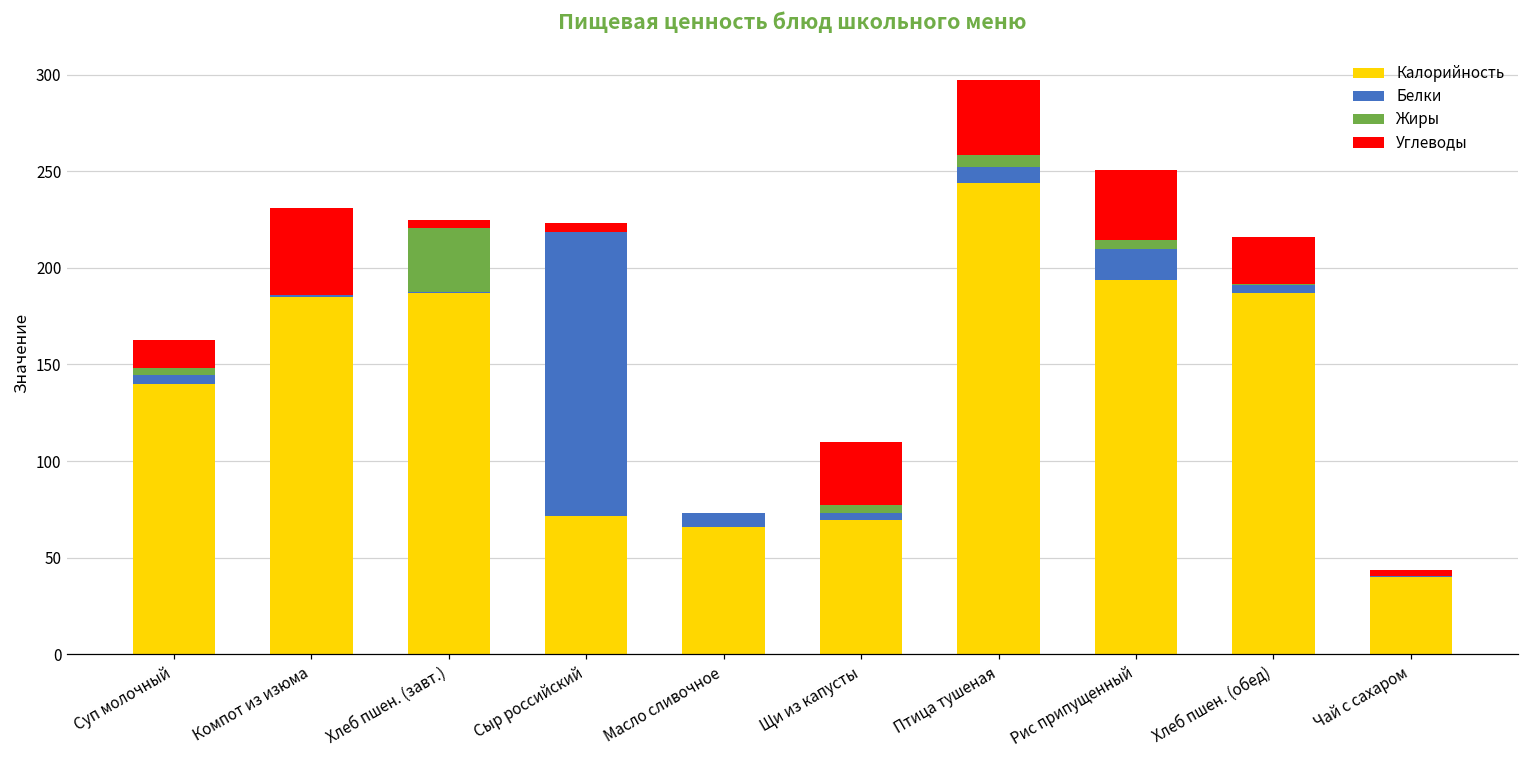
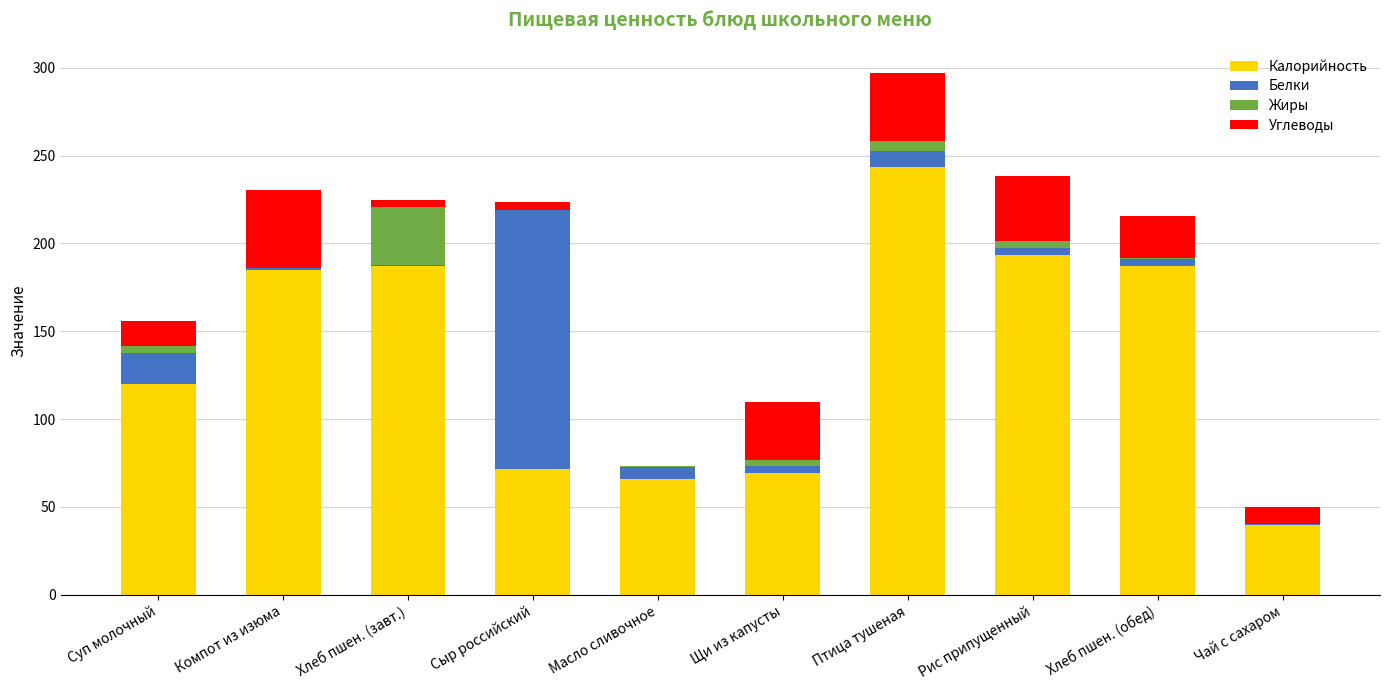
  {
    "Калорийность": {
-     "Суп молочный": 140,
+     "Суп молочный": 120,
      "Компот из изюма": 185,
      "Хлеб пшен. (завт.)": 187,
      "Сыр российский": 72,
      "Масло сливочное": 66,
      "Щи из капусты": 70,
      "Птица тушеная": 244,
      "Рис припущенный": 194,
      "Хлеб пшен. (обед)": 187,
      "Чай с сахаром": 40
    },
    "Белки": {
-     "Суп молочный": 4,
+     "Суп молочный": 18,
      "Сыр российский": 147,
      "Масло сливочное": 7,
      "Щи из капусты": 4,
      "Птица тушеная": 9,
-     "Рис припущенный": 16,
+     "Рис припущенный": 4,
      "Хлеб пшен. (обед)": 4
    },
    "Жиры": {
      "Суп молочный": 4,
      "Хлеб пшен. (завт.)": 33,
      "Сыр российский": 0,
      "Щи из капусты": 4,
      "Птица тушеная": 6,
      "Рис припущенный": 4,
      "Чай с сахаром": 0
    },
    "Углеводы": {
      "Суп молочный": 14,
      "Компот из изюма": 45,
      "Хлеб пшен. (завт.)": 4,
      "Сыр российский": 5,
      "Щи из капусты": 33,
      "Птица тушеная": 39,
      "Рис припущенный": 37,
      "Хлеб пшен. (обед)": 24,
-     "Чай с сахаром": 3
+     "Чай с сахаром": 9
    }
  }
